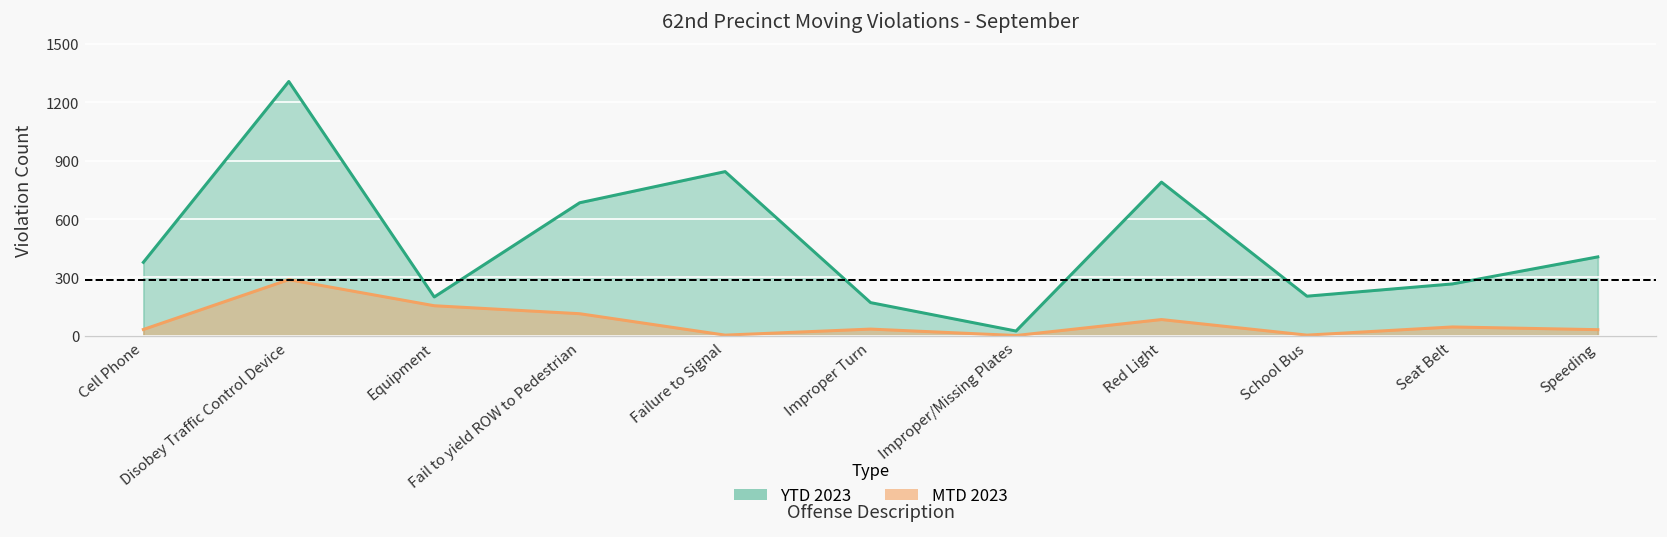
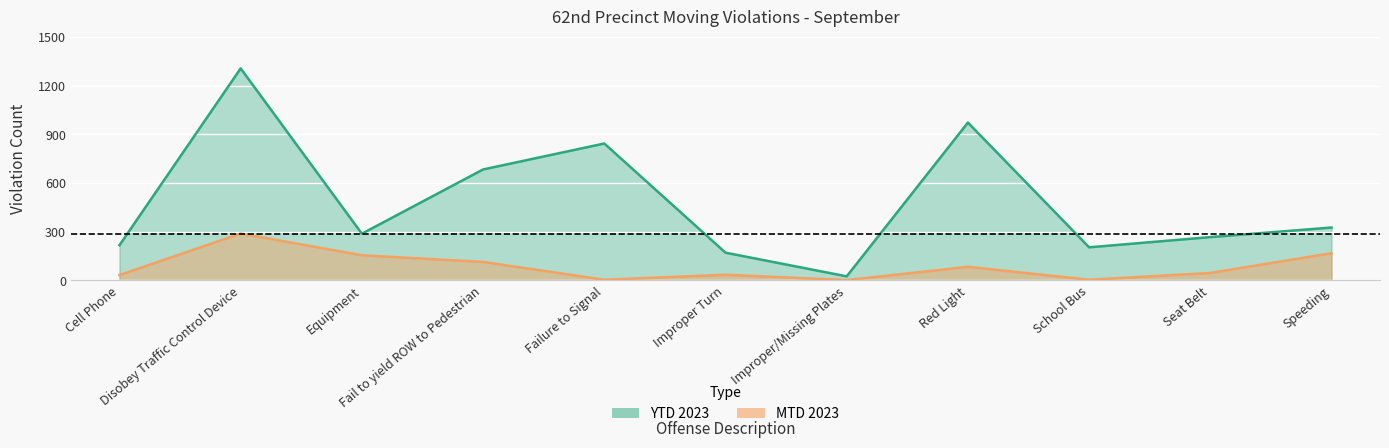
  {
    "YTD 2023": {
-     "Cell Phone": 380,
+     "Cell Phone": 220,
      "Disobey Traffic Control Device": 1310,
-     "Equipment": 200,
+     "Equipment": 290,
      "Fail to yield ROW to Pedestrian": 680,
      "Failure to Signal": 840,
      "Improper Turn": 170,
      "Improper/Missing Plates": 30,
-     "Red Light": 790,
+     "Red Light": 970,
      "School Bus": 200,
      "Seat Belt": 270,
-     "Speeding": 410
+     "Speeding": 330
    },
    "MTD 2023": {
      "Cell Phone": 30,
      "Disobey Traffic Control Device": 290,
      "Equipment": 160,
      "Fail to yield ROW to Pedestrian": 110,
      "Failure to Signal": 0,
      "Improper Turn": 40,
      "Improper/Missing Plates": 0,
      "Red Light": 80,
      "School Bus": 0,
      "Seat Belt": 50,
-     "Speeding": 30
+     "Speeding": 170
    }
  }
